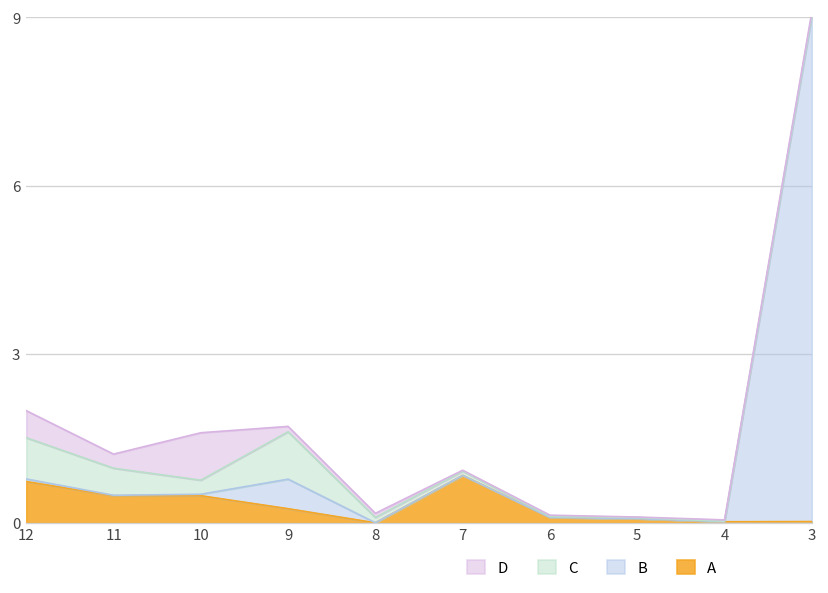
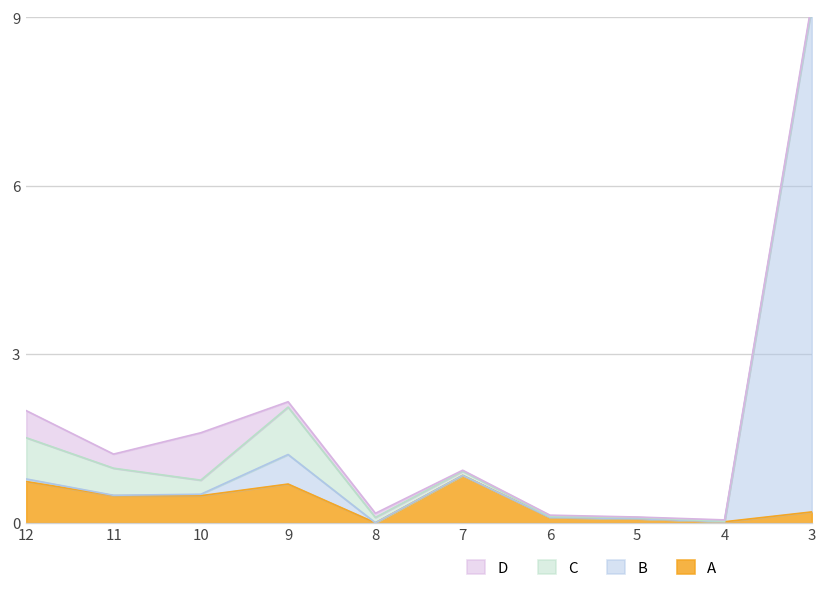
  {
    "A": {
-     "9": 0.3,
-     "3": 0.0
+     "9": 0.7,
+     "3": 0.2
    }
  }
